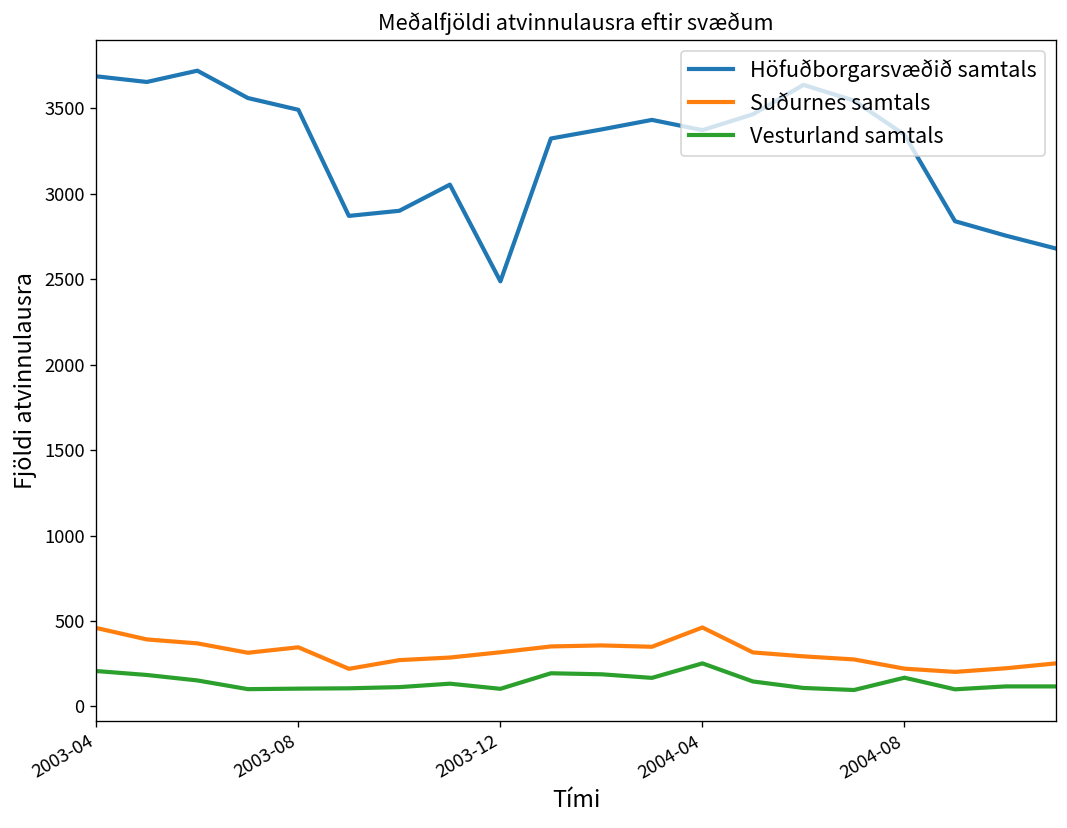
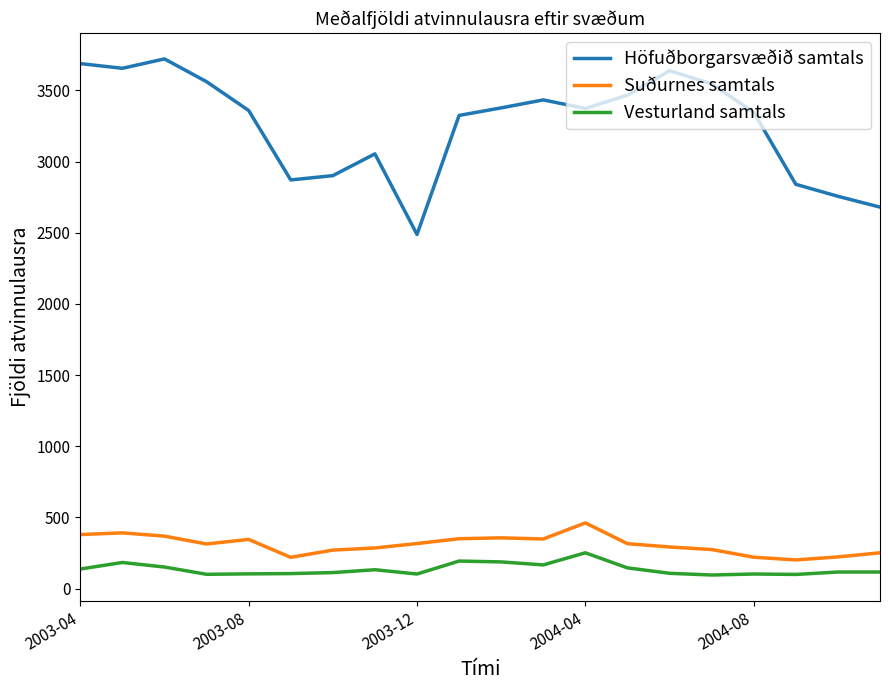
  {
    "Höfuðborgarsvæðið samtals": {
      "2003-04": 3690,
-     "2003-08": 3490,
+     "2003-08": 3360,
      "2003-12": 2490
    },
    "Suðurnes samtals": {
-     "2003-04": 460,
+     "2003-04": 380,
      "2003-08": 350,
      "2003-12": 320,
      "2004-04": 460,
      "2004-08": 220
    },
    "Vesturland samtals": {
-     "2003-04": 210,
+     "2003-04": 140,
      "2003-08": 100,
      "2003-12": 100,
      "2004-04": 250,
-     "2004-08": 170
+     "2004-08": 100
    }
  }
